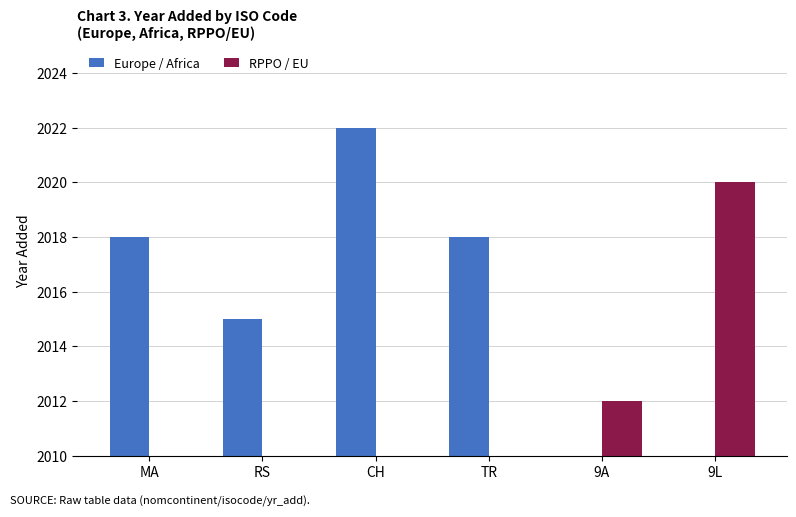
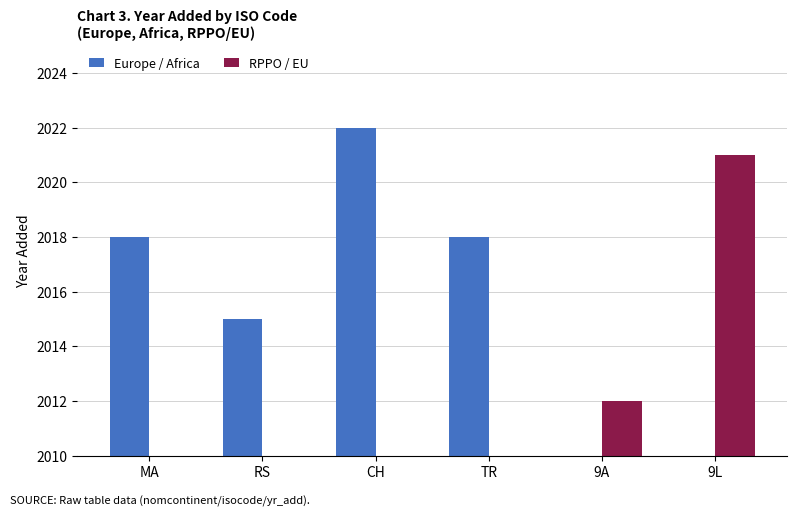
  {
    "Europe / Africa": {
      "MA": 2018,
      "RS": 2015,
      "CH": 2022,
      "TR": 2018
    },
    "RPPO / EU": {
      "9A": 2012,
-     "9L": 2020
+     "9L": 2021
    }
  }
